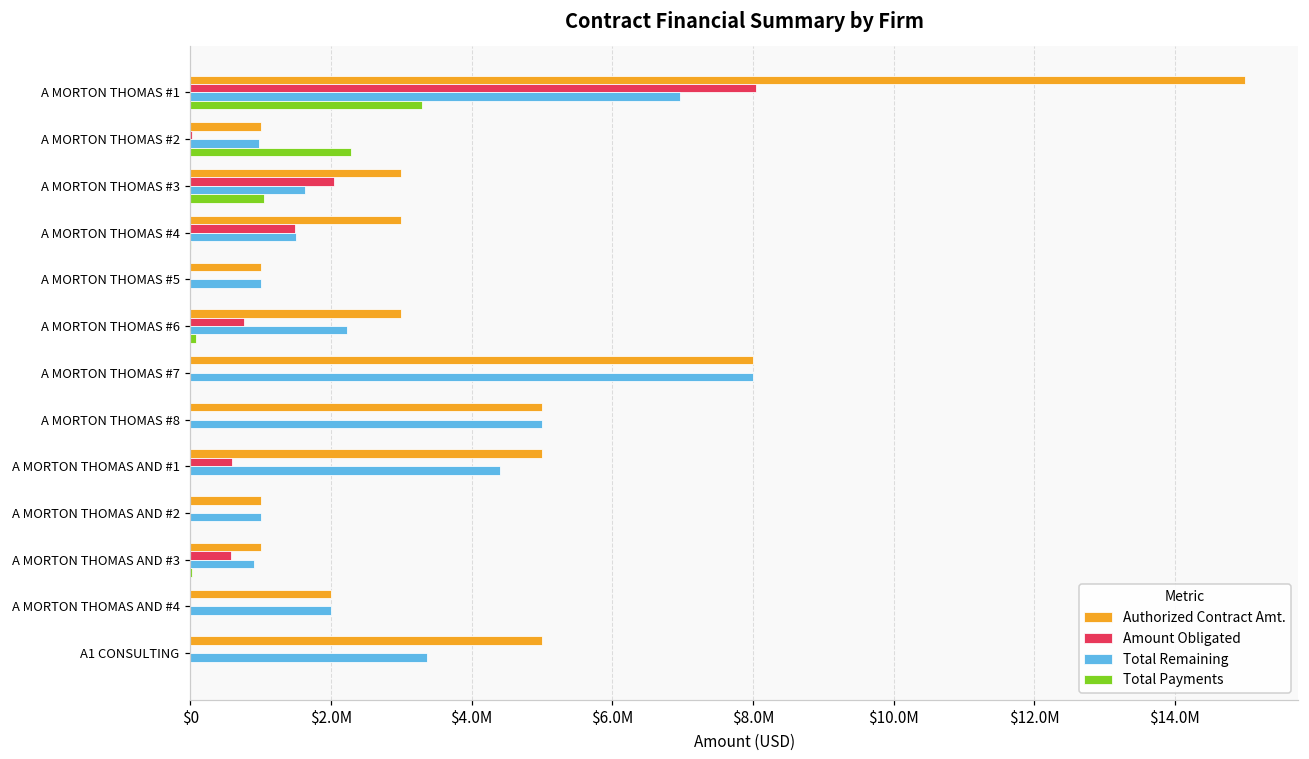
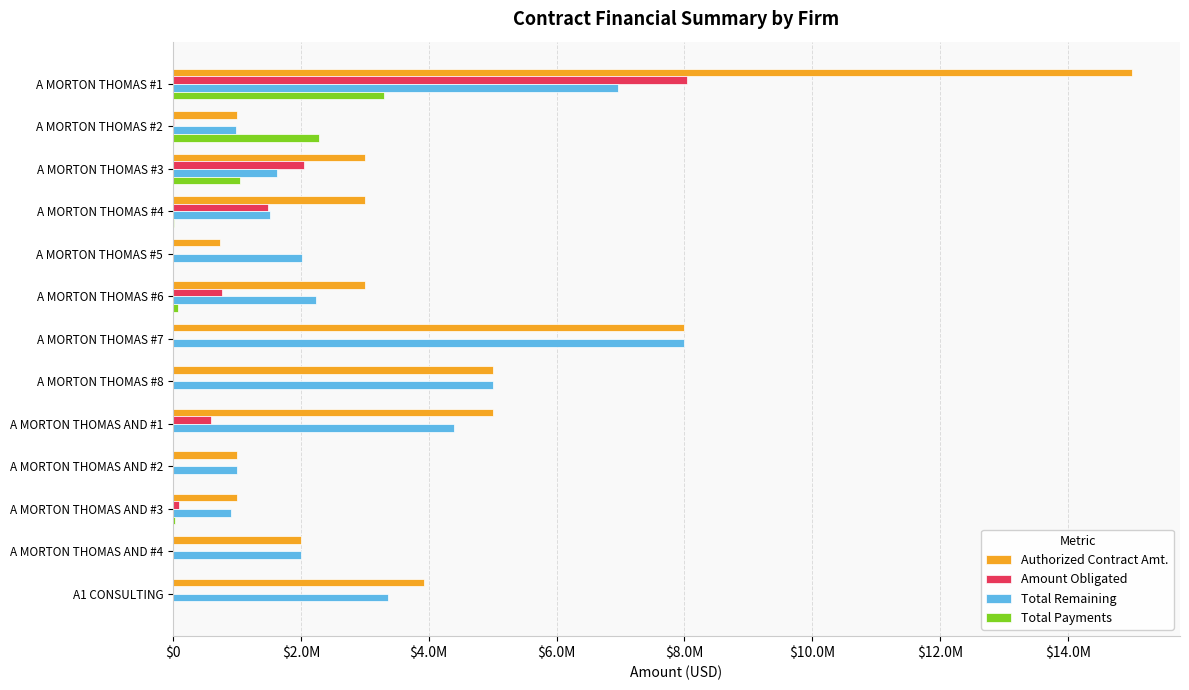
  {
    "Authorized Contract Amt.": {
      "A MORTON THOMAS #1": "$15000000",
      "A MORTON THOMAS #2": "$1000000",
      "A MORTON THOMAS #3": "$3000000",
      "A MORTON THOMAS #4": "$3000000",
-     "A MORTON THOMAS #5": "$1000000",
+     "A MORTON THOMAS #5": "$700000",
      "A MORTON THOMAS #6": "$3000000",
      "A MORTON THOMAS #7": "$8000000",
      "A MORTON THOMAS #8": "$5000000",
      "A MORTON THOMAS AND #1": "$5000000",
      "A MORTON THOMAS AND #2": "$1000000",
      "A MORTON THOMAS AND #3": "$1000000",
      "A MORTON THOMAS AND #4": "$2000000",
-     "A1 CONSULTING": "$5000000"
+     "A1 CONSULTING": "$3900000"
    },
    "Amount Obligated": {
      "A MORTON THOMAS #1": "$8000000",
      "A MORTON THOMAS #3": "$2000000",
      "A MORTON THOMAS #4": "$1500000",
      "A MORTON THOMAS #5": "$0",
      "A MORTON THOMAS #6": "$800000",
      "A MORTON THOMAS #7": "$0",
      "A MORTON THOMAS #8": "$0",
      "A MORTON THOMAS AND #1": "$600000",
      "A MORTON THOMAS AND #2": "$0",
-     "A MORTON THOMAS AND #3": "$600000",
+     "A MORTON THOMAS AND #3": "$100000",
      "A MORTON THOMAS AND #4": "$0",
      "A1 CONSULTING": "$0"
    },
    "Total Remaining": {
      "A MORTON THOMAS #1": "$7000000",
      "A MORTON THOMAS #2": "$1000000",
      "A MORTON THOMAS #3": "$1600000",
      "A MORTON THOMAS #4": "$1500000",
-     "A MORTON THOMAS #5": "$1000000",
+     "A MORTON THOMAS #5": "$2000000",
      "A MORTON THOMAS #6": "$2200000",
      "A MORTON THOMAS #7": "$8000000",
      "A MORTON THOMAS #8": "$5000000",
      "A MORTON THOMAS AND #1": "$4400000",
      "A MORTON THOMAS AND #2": "$1000000",
      "A MORTON THOMAS AND #3": "$900000",
      "A MORTON THOMAS AND #4": "$2000000",
      "A1 CONSULTING": "$3400000"
    },
    "Total Payments": {
      "A MORTON THOMAS #1": "$3300000",
      "A MORTON THOMAS #2": "$2300000",
      "A MORTON THOMAS #3": "$1000000",
      "A MORTON THOMAS #5": "$0",
      "A MORTON THOMAS #6": "$100000",
      "A MORTON THOMAS #7": "$0",
      "A MORTON THOMAS #8": "$0",
      "A MORTON THOMAS AND #1": "$0",
      "A MORTON THOMAS AND #2": "$0",
      "A MORTON THOMAS AND #4": "$0",
      "A1 CONSULTING": "$0"
    }
  }
